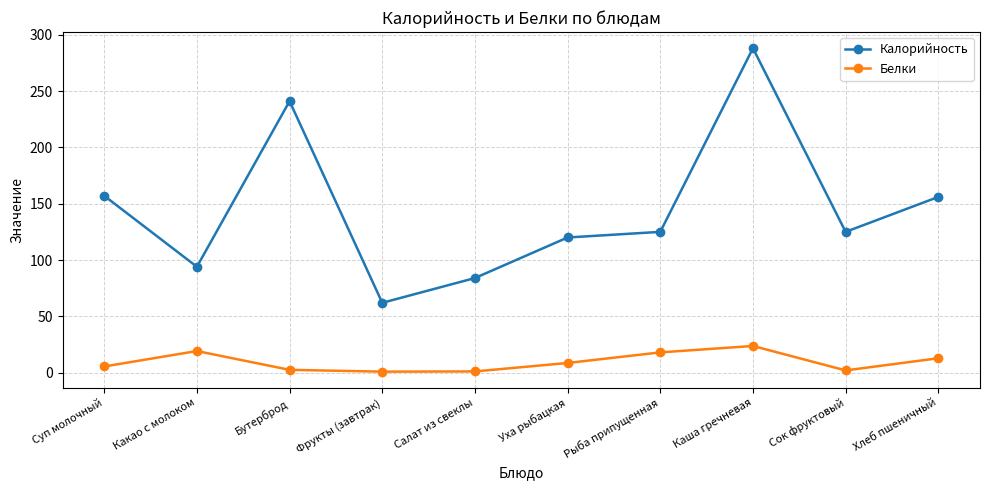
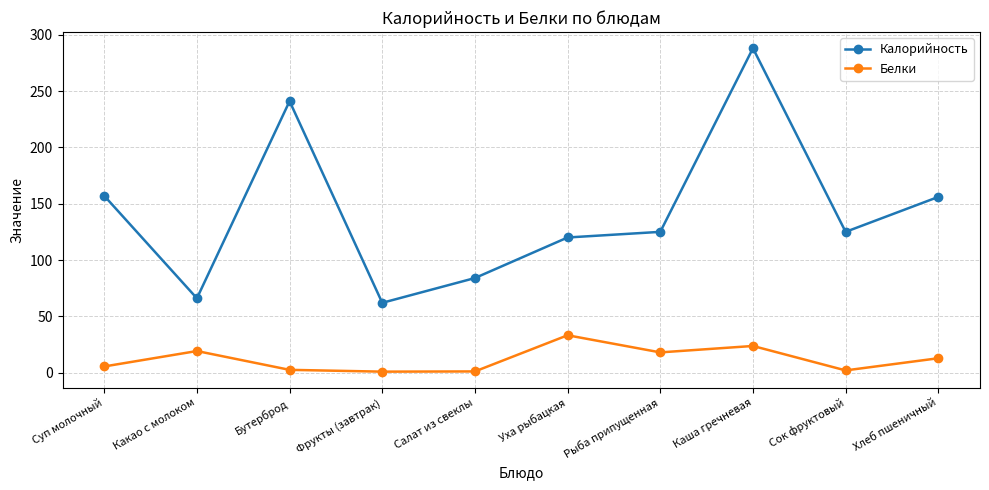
  {
    "Калорийность": {
      "Суп молочный": 157,
-     "Какао с молоком": 94,
+     "Какао с молоком": 66,
      "Бутерброд": 241,
      "Фрукты (завтрак)": 62,
      "Салат из свеклы": 84,
      "Уха рыбацкая": 120,
      "Рыба припущенная": 125,
      "Каша гречневая": 288,
      "Сок фруктовый": 125,
      "Хлеб пшеничный": 156
    },
    "Белки": {
      "Суп молочный": 6,
      "Какао с молоком": 19,
      "Бутерброд": 3,
      "Фрукты (завтрак)": 1,
      "Салат из свеклы": 1,
-     "Уха рыбацкая": 9,
+     "Уха рыбацкая": 33,
      "Рыба припущенная": 18,
      "Каша гречневая": 24,
      "Сок фруктовый": 2,
      "Хлеб пшеничный": 13
    }
  }
